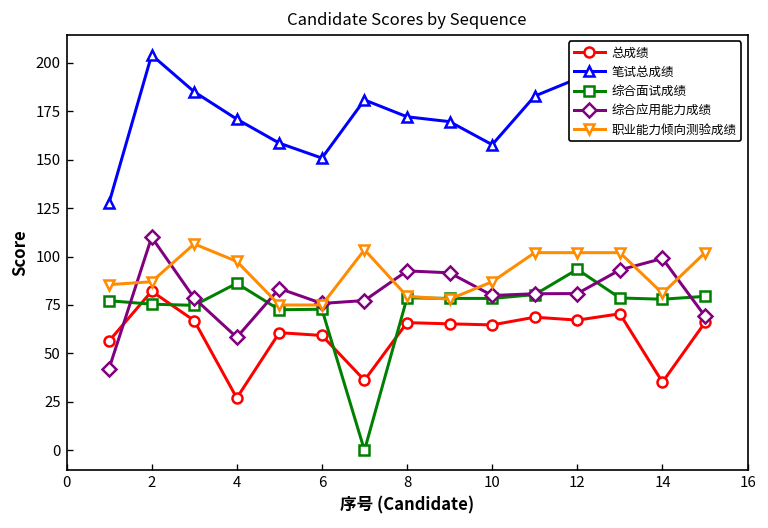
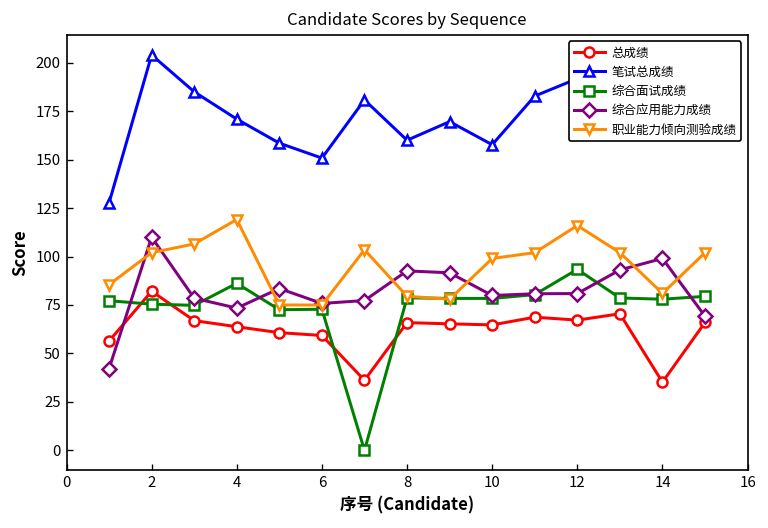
  {
    "总成绩": {
      "2": 82,
-     "4": 27,
+     "4": 64,
      "6": 59,
      "8": 66,
      "10": 65,
      "12": 67,
      "14": 35
    },
    "笔试总成绩": {
      "2": 204,
      "4": 171,
      "6": 151,
-     "8": 172,
+     "8": 160,
      "10": 158
    },
    "综合面试成绩": {
      "2": 75,
      "4": 86,
      "6": 73,
      "12": 93,
      "14": 78
    },
    "综合应用能力成绩": {
      "2": 110,
-     "4": 58,
+     "4": 73,
      "8": 93,
      "12": 81,
      "14": 99
    },
    "职业能力倾向测验成绩": {
-     "2": 87,
-     "4": 98,
-     "10": 87,
-     "12": 102,
+     "2": 102,
+     "4": 119,
+     "10": 99,
+     "12": 116,
      "14": 81
    }
  }
